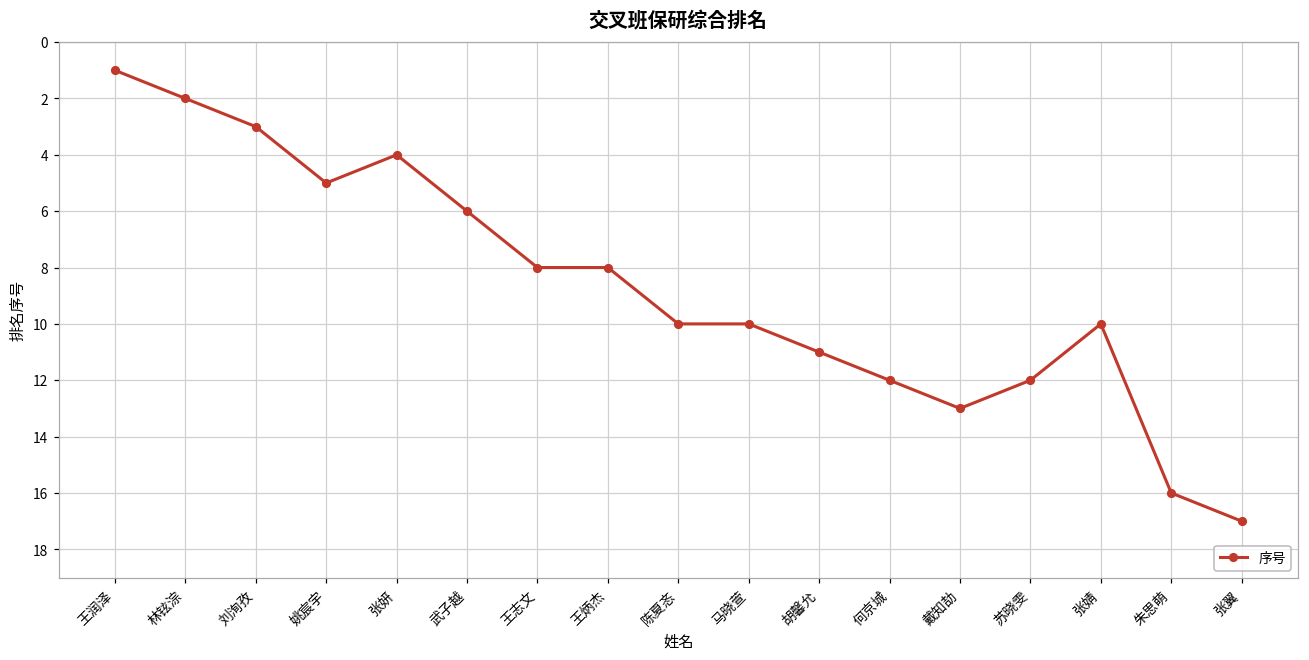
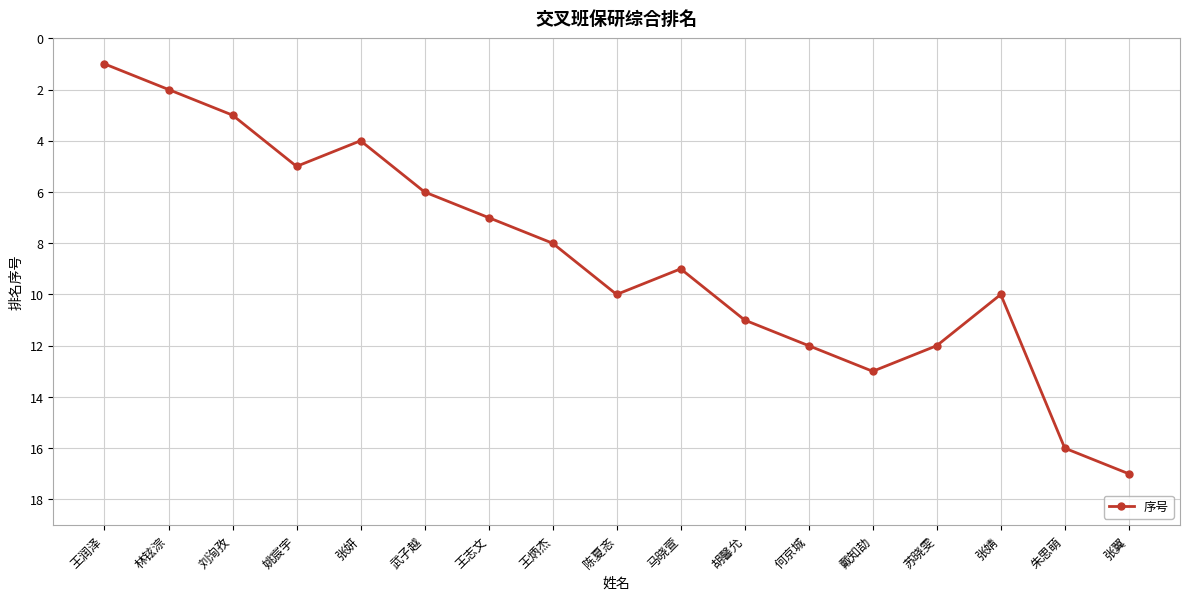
  {
    "王润泽": 1,
    "林铉淙": 2,
    "刘洵孜": 3,
    "姚宸宇": 5,
    "张妍": 4,
    "武子越": 6,
-   "王志文": 8,
+   "王志文": 7,
    "王炳杰": 8,
    "陈夏忞": 10,
-   "马晓萱": 10,
+   "马晓萱": 9,
    "胡馨允": 11,
    "何京城": 12,
    "戴知劼": 13,
    "苏晓雯": 12,
    "张婧": 10,
    "朱思萌": 16,
    "张翼": 17
  }
